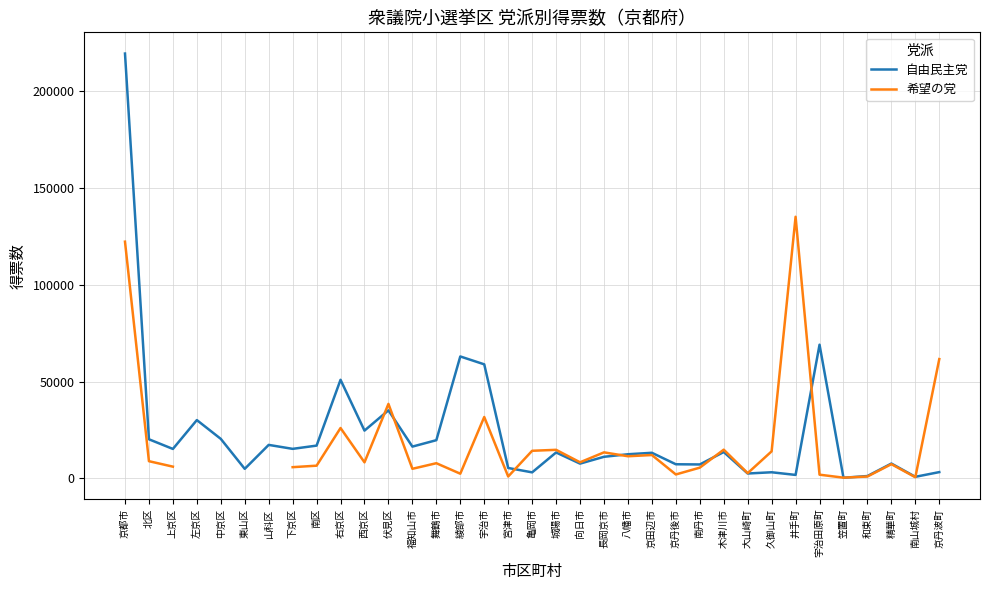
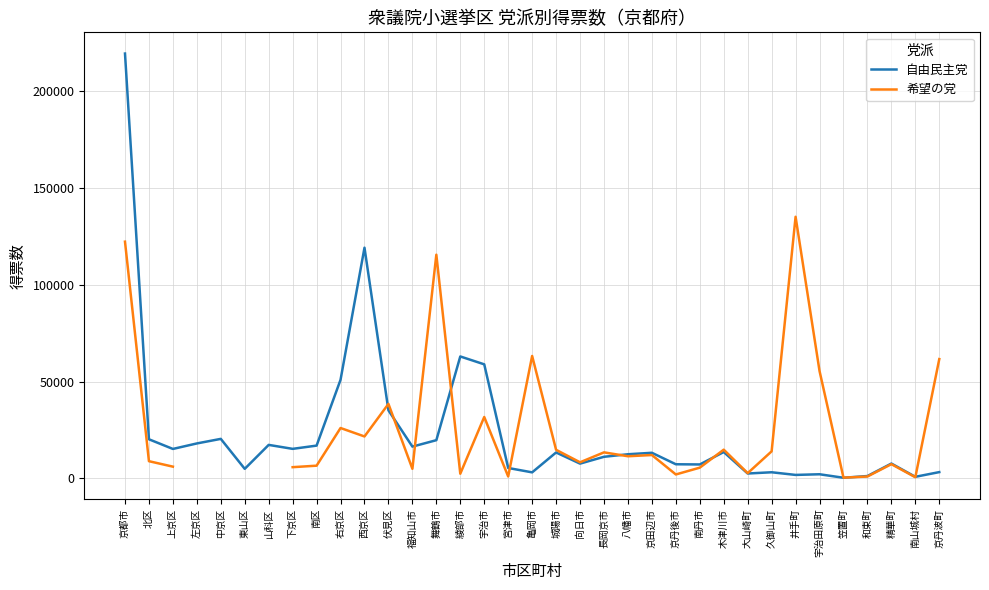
  {
    "自由民主党": {
      "京都市": 220000,
      "北区": 20000,
      "上京区": 15000,
-     "左京区": 30000,
+     "左京区": 18000,
      "中京区": 20000,
      "東山区": 5000,
      "山科区": 17000,
      "下京区": 15000,
      "南区": 17000,
      "右京区": 51000,
-     "西京区": 25000,
+     "西京区": 119000,
      "伏見区": 35000,
      "福知山市": 16000,
      "舞鶴市": 20000,
      "綾部市": 63000,
      "宇治市": 59000,
      "宮津市": 5000,
      "亀岡市": 3000,
      "城陽市": 13000,
      "長岡京市": 11000,
      "京丹後市": 7000,
      "南丹市": 7000,
      "久御山町": 3000,
      "井手町": 2000,
-     "宇治田原町": 69000,
+     "宇治田原町": 2000,
      "京丹波町": 3000
    },
    "希望の党": {
      "京都市": 122000,
      "北区": 9000,
      "上京区": 6000,
      "中京区": 9000,
      "下京区": 6000,
      "南区": 7000,
      "右京区": 26000,
-     "西京区": 8000,
+     "西京区": 22000,
      "伏見区": 39000,
      "福知山市": 5000,
-     "舞鶴市": 8000,
+     "舞鶴市": 116000,
      "綾部市": 2000,
      "宇治市": 32000,
      "宮津市": 1000,
-     "亀岡市": 14000,
+     "亀岡市": 63000,
      "城陽市": 15000,
      "長岡京市": 13000,
      "京丹後市": 2000,
      "南丹市": 6000,
      "久御山町": 14000,
      "井手町": 135000,
-     "宇治田原町": 2000,
+     "宇治田原町": 56000,
      "京丹波町": 62000
    }
  }
